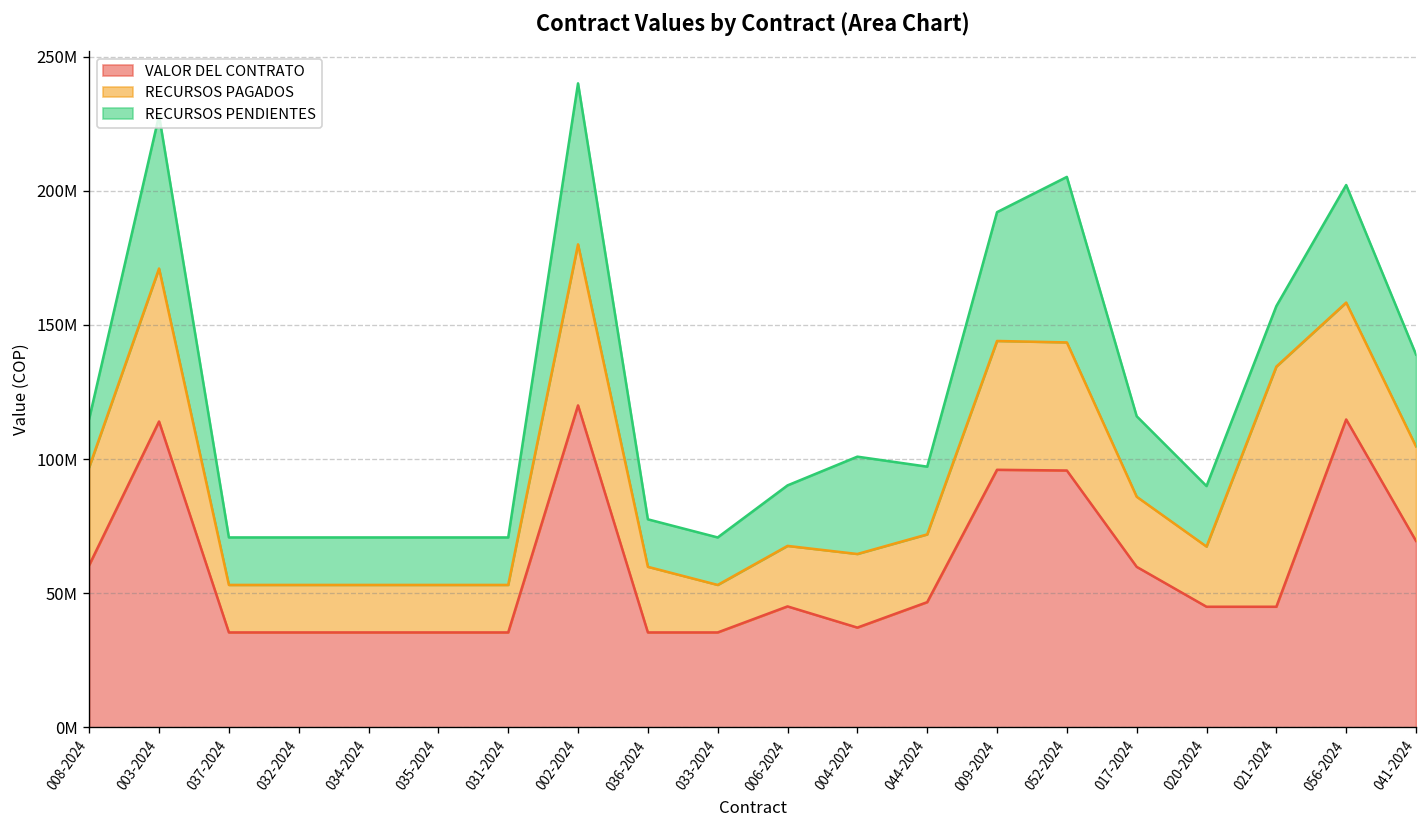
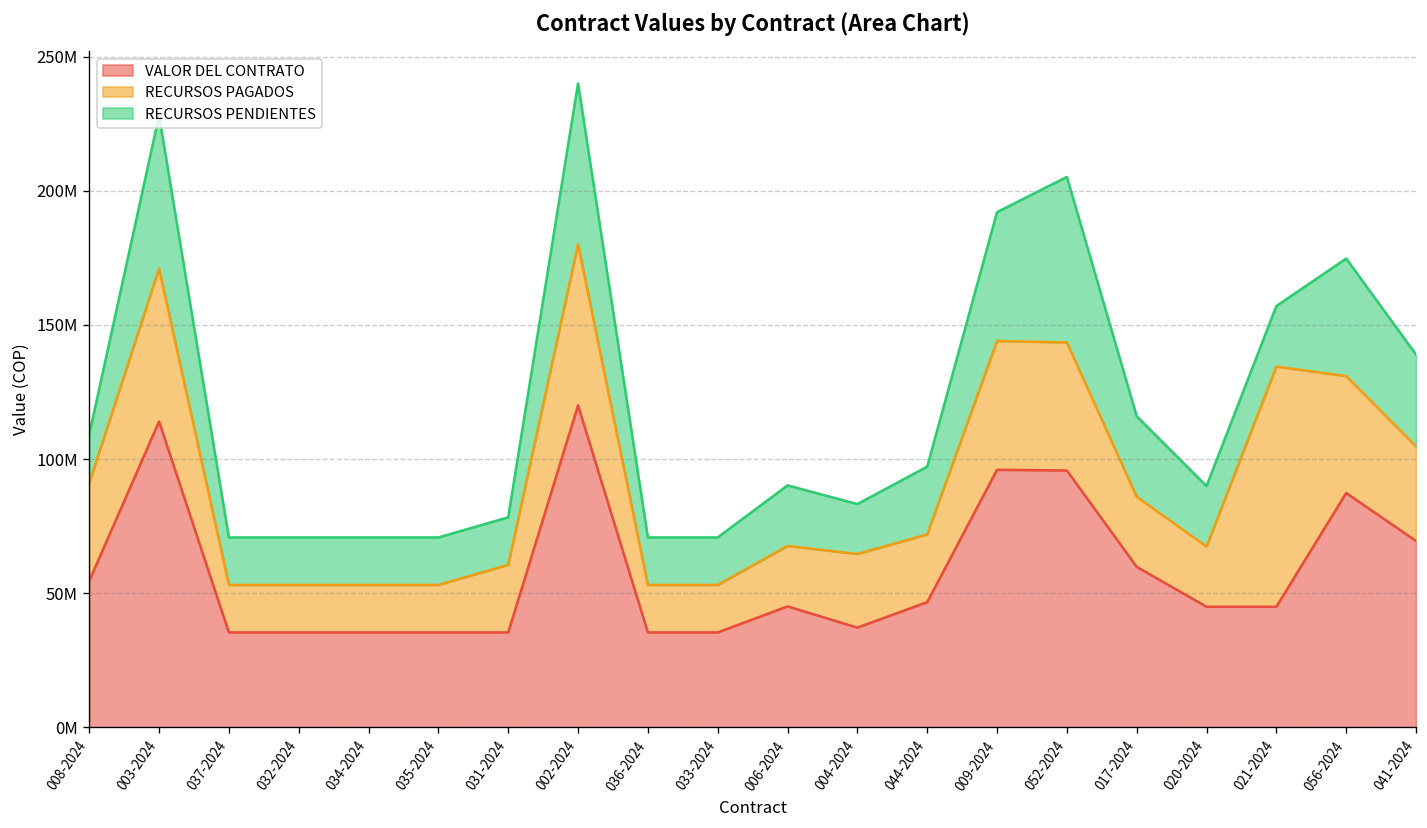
  {
    "VALOR DEL CONTRATO": {
-     "008-2024": 60000000,
+     "008-2024": 55000000,
      "003-2024": 114000000,
      "037-2024": 35000000,
      "032-2024": 35000000,
      "034-2024": 35000000,
      "035-2024": 35000000,
      "031-2024": 35000000,
      "002-2024": 120000000,
      "036-2024": 35000000,
      "033-2024": 35000000,
      "006-2024": 45000000,
      "004-2024": 37000000,
      "044-2024": 47000000,
      "009-2024": 96000000,
      "052-2024": 96000000,
      "017-2024": 60000000,
      "020-2024": 45000000,
      "021-2024": 45000000,
-     "056-2024": 115000000,
+     "056-2024": 87000000,
      "041-2024": 69000000
    },
    "RECURSOS PAGADOS": {
      "008-2024": 37000000,
      "003-2024": 57000000,
      "037-2024": 18000000,
      "032-2024": 18000000,
      "034-2024": 18000000,
      "035-2024": 18000000,
-     "031-2024": 18000000,
+     "031-2024": 25000000,
      "002-2024": 60000000,
-     "036-2024": 24000000,
+     "036-2024": 18000000,
      "033-2024": 18000000,
      "006-2024": 23000000,
      "004-2024": 27000000,
      "044-2024": 25000000,
      "009-2024": 48000000,
      "052-2024": 48000000,
      "017-2024": 26000000,
      "020-2024": 22000000,
      "021-2024": 89000000,
      "056-2024": 44000000,
      "041-2024": 35000000
    },
    "RECURSOS PENDIENTES": {
      "008-2024": 18000000,
      "037-2024": 18000000,
      "032-2024": 18000000,
      "034-2024": 18000000,
      "035-2024": 18000000,
      "031-2024": 18000000,
      "002-2024": 60000000,
      "036-2024": 18000000,
      "033-2024": 18000000,
      "006-2024": 23000000,
-     "004-2024": 36000000,
+     "004-2024": 19000000,
      "044-2024": 25000000,
      "009-2024": 48000000,
      "052-2024": 62000000,
      "017-2024": 30000000,
      "020-2024": 23000000,
      "021-2024": 23000000,
      "056-2024": 44000000,
      "041-2024": 34000000
    }
  }
